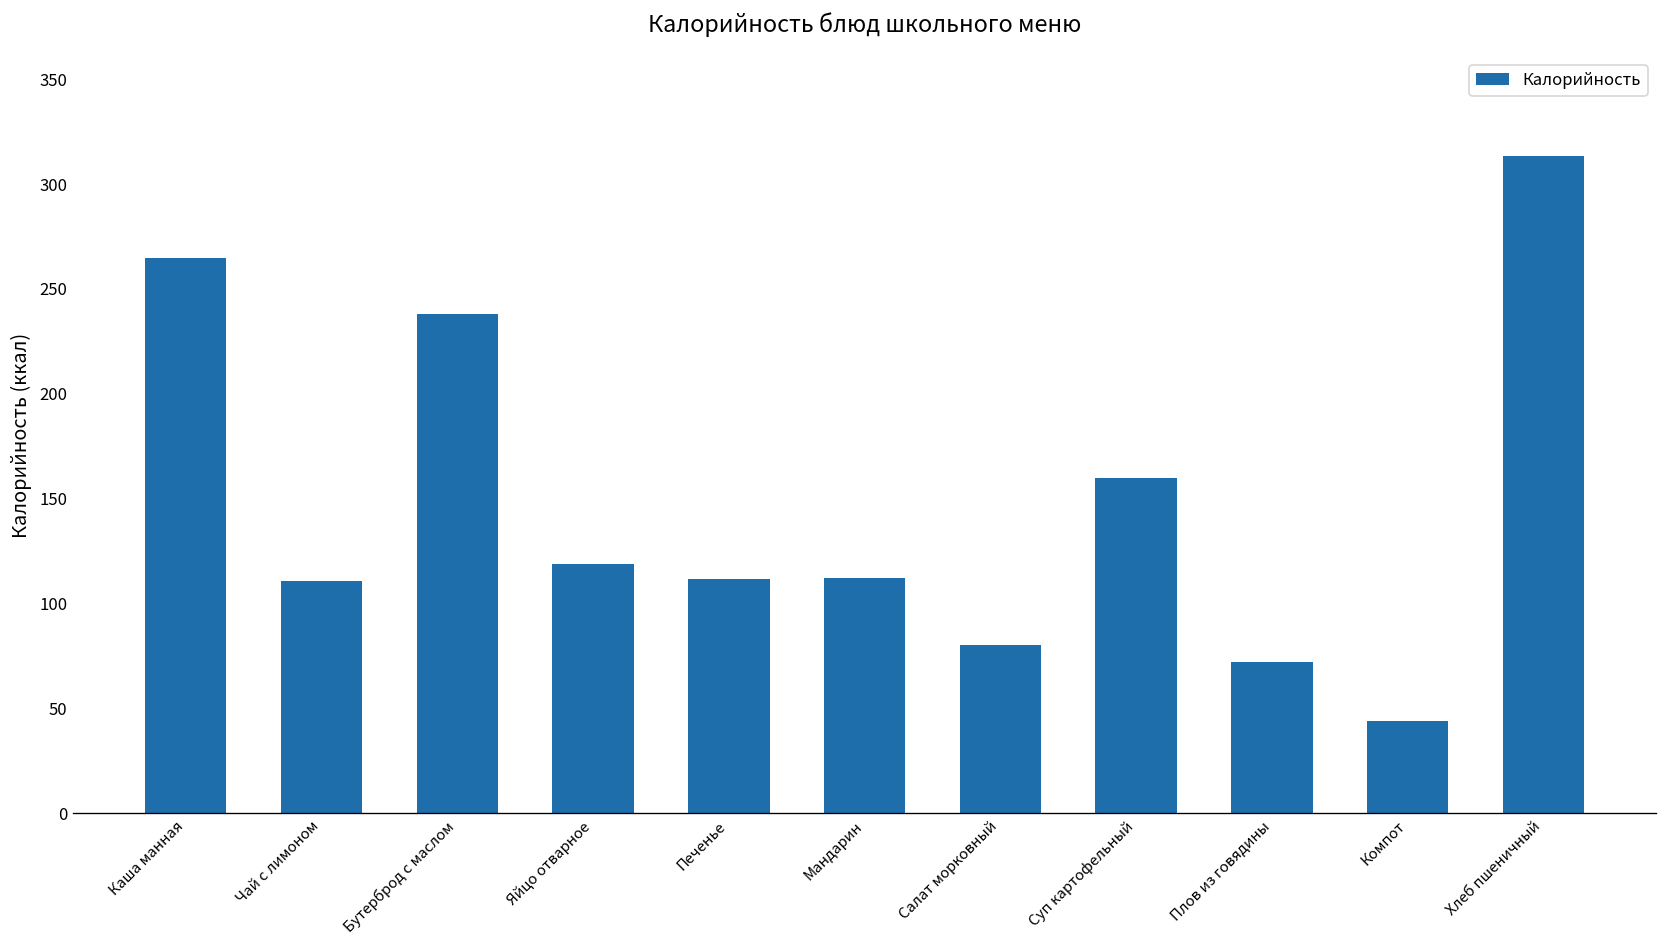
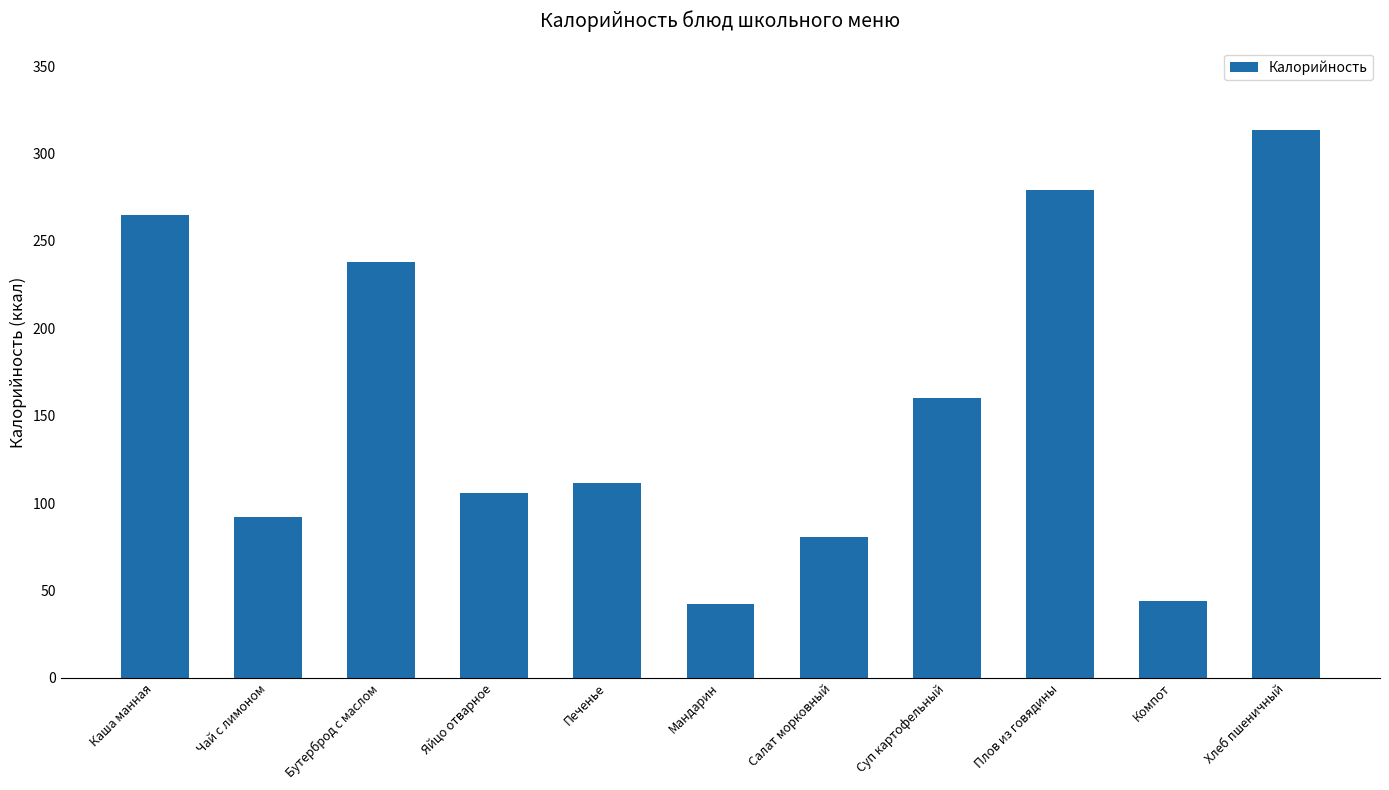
  {
    "Каша манная": 265,
-   "Чай с лимоном": 111,
+   "Чай с лимоном": 92,
    "Бутерброд с маслом": 238,
-   "Яйцо отварное": 119,
+   "Яйцо отварное": 106,
    "Печенье": 112,
-   "Мандарин": 112,
+   "Мандарин": 42,
    "Салат морковный": 80,
    "Суп картофельный": 160,
-   "Плов из говядины": 72,
+   "Плов из говядины": 279,
    "Компот": 44,
    "Хлеб пшеничный": 314
  }
